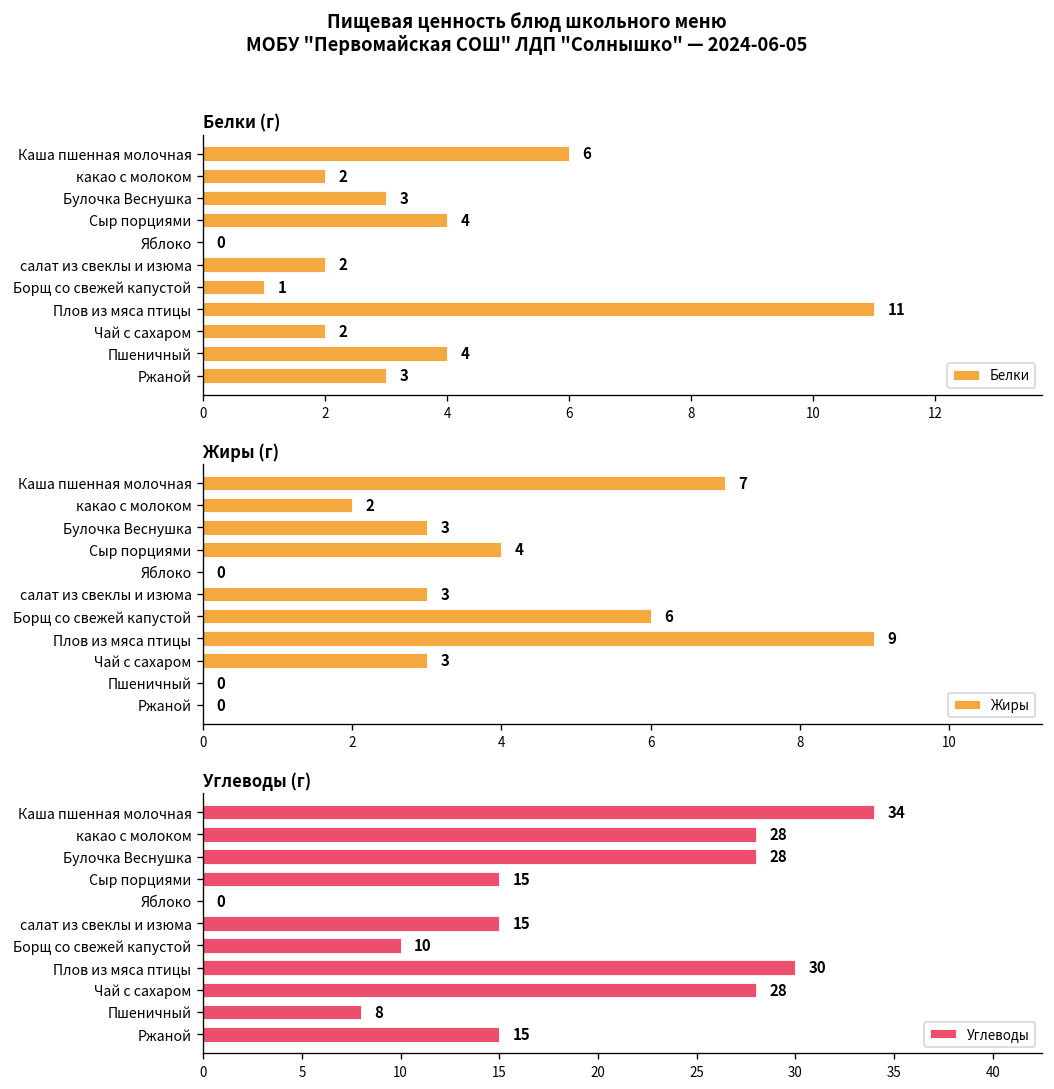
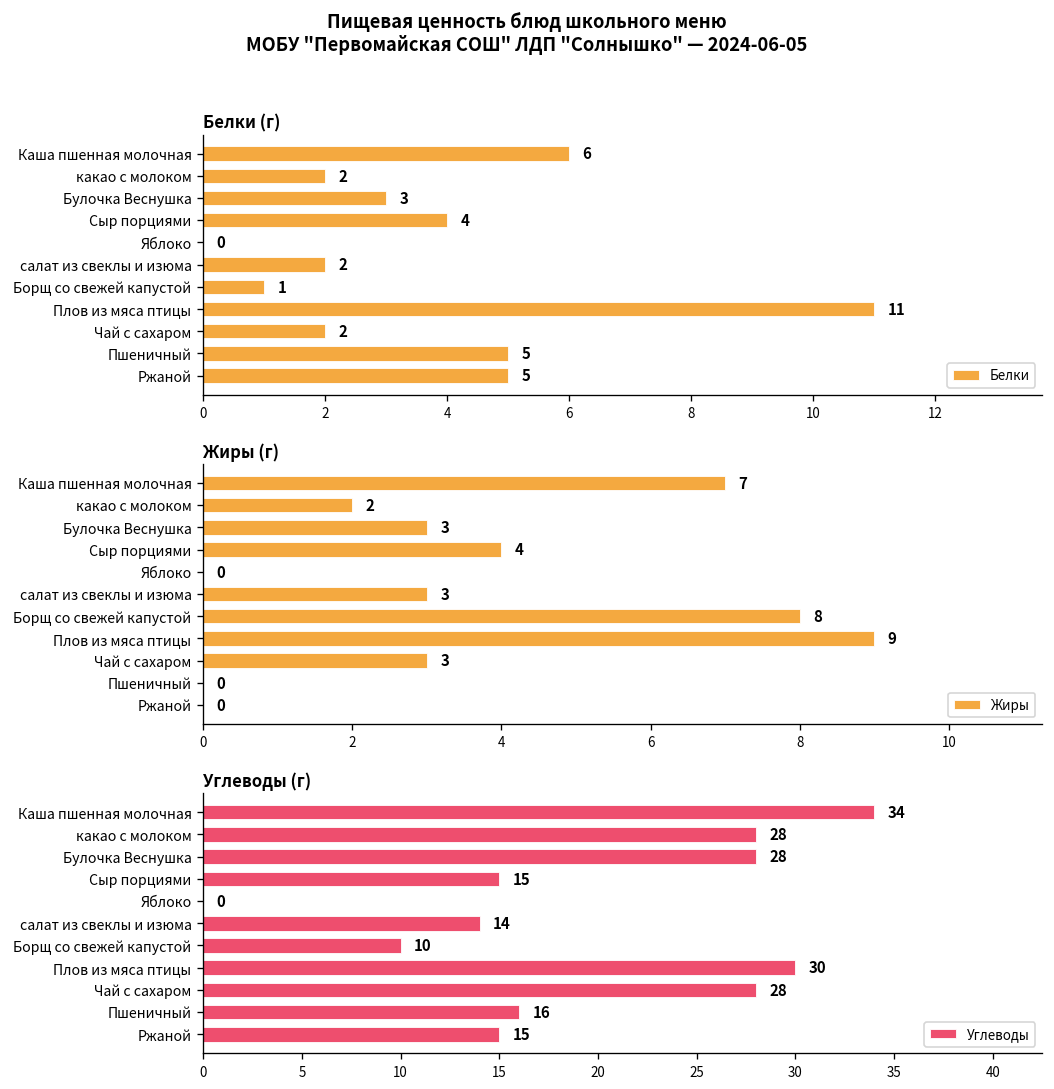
  {
    "Белки (г)": {
      "Каша пшенная молочная": 6,
      "какао с молоком": 2,
      "Булочка Веснушка": 3,
      "Сыр порциями": 4,
      "Яблоко": 0,
      "салат из свеклы и изюма": 2,
      "Борщ со свежей капустой": 1,
      "Плов из мяса птицы": 11,
      "Чай с сахаром": 2,
-     "Пшеничный": 4,
-     "Ржаной": 3
+     "Пшеничный": 5,
+     "Ржаной": 5
    },
    "Жиры (г)": {
      "Каша пшенная молочная": 7,
      "какао с молоком": 2,
      "Булочка Веснушка": 3,
      "Сыр порциями": 4,
      "Яблоко": 0,
      "салат из свеклы и изюма": 3,
-     "Борщ со свежей капустой": 6,
+     "Борщ со свежей капустой": 8,
      "Плов из мяса птицы": 9,
      "Чай с сахаром": 3,
      "Пшеничный": 0,
      "Ржаной": 0
    },
    "Углеводы (г)": {
      "Каша пшенная молочная": 34,
      "какао с молоком": 28,
      "Булочка Веснушка": 28,
      "Сыр порциями": 15,
      "Яблоко": 0,
-     "салат из свеклы и изюма": 15,
+     "салат из свеклы и изюма": 14,
      "Борщ со свежей капустой": 10,
      "Плов из мяса птицы": 30,
      "Чай с сахаром": 28,
-     "Пшеничный": 8,
+     "Пшеничный": 16,
      "Ржаной": 15
    }
  }
